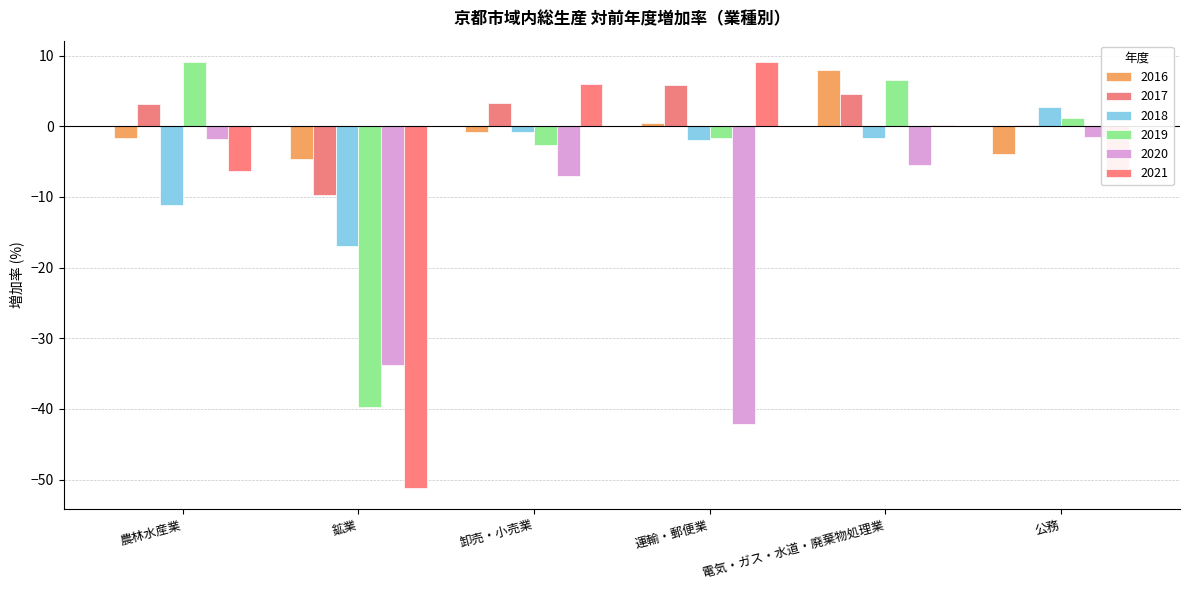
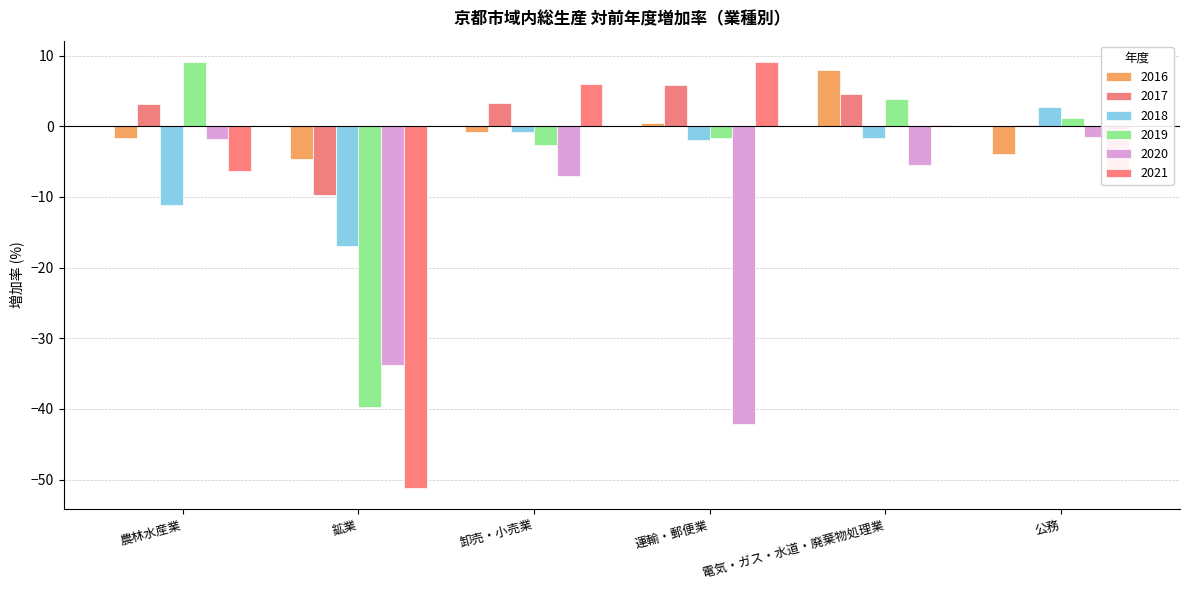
  {
    "2018": {
      "農林水産業": -11,
      "鉱業": -17,
      "卸売・小売業": -1,
      "運輸・郵便業": -2,
      "電気・ガス・水道・廃棄物処理業": -2,
      "公務": 3
    },
    "2019": {
      "農林水産業": 9,
      "鉱業": -40,
      "卸売・小売業": -3,
      "運輸・郵便業": -2,
-     "電気・ガス・水道・廃棄物処理業": 7,
+     "電気・ガス・水道・廃棄物処理業": 4,
      "公務": 1
    },
    "2020": {
      "農林水産業": -2,
      "鉱業": -34,
      "卸売・小売業": -7,
      "運輸・郵便業": -42,
      "電気・ガス・水道・廃棄物処理業": -6,
      "公務": -2
    }
  }
